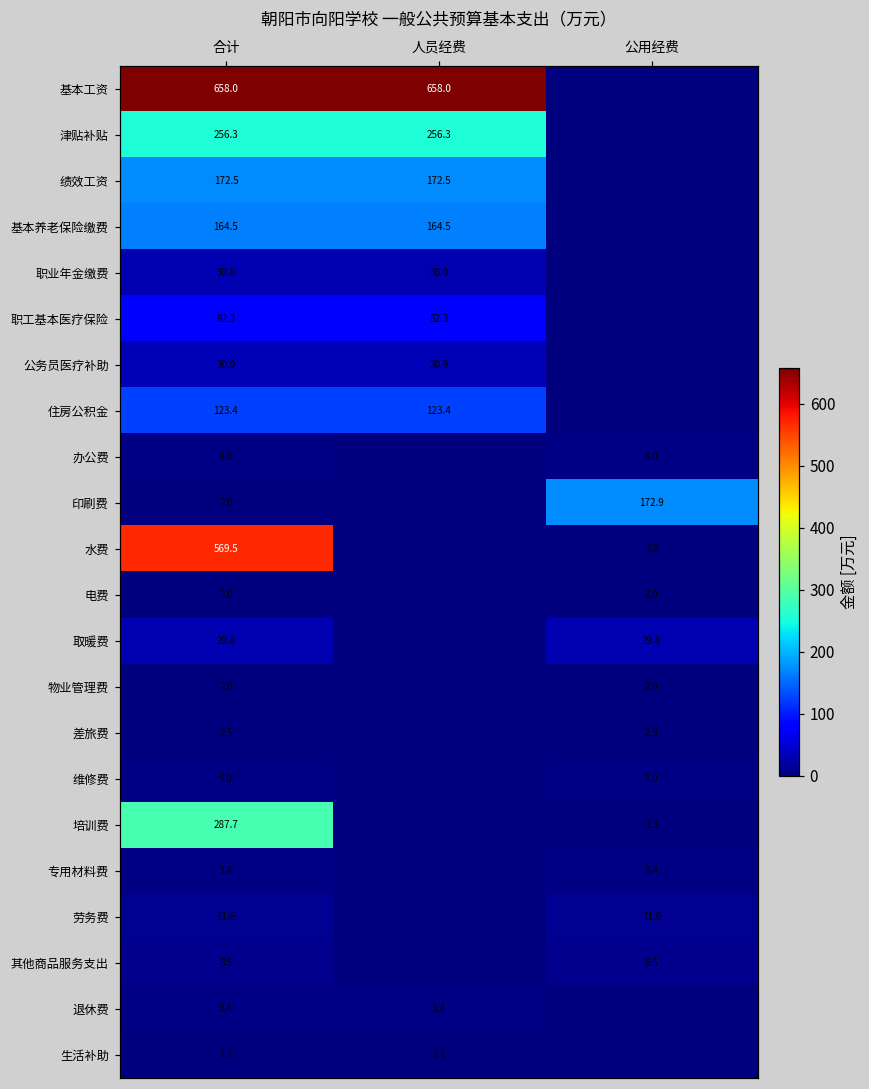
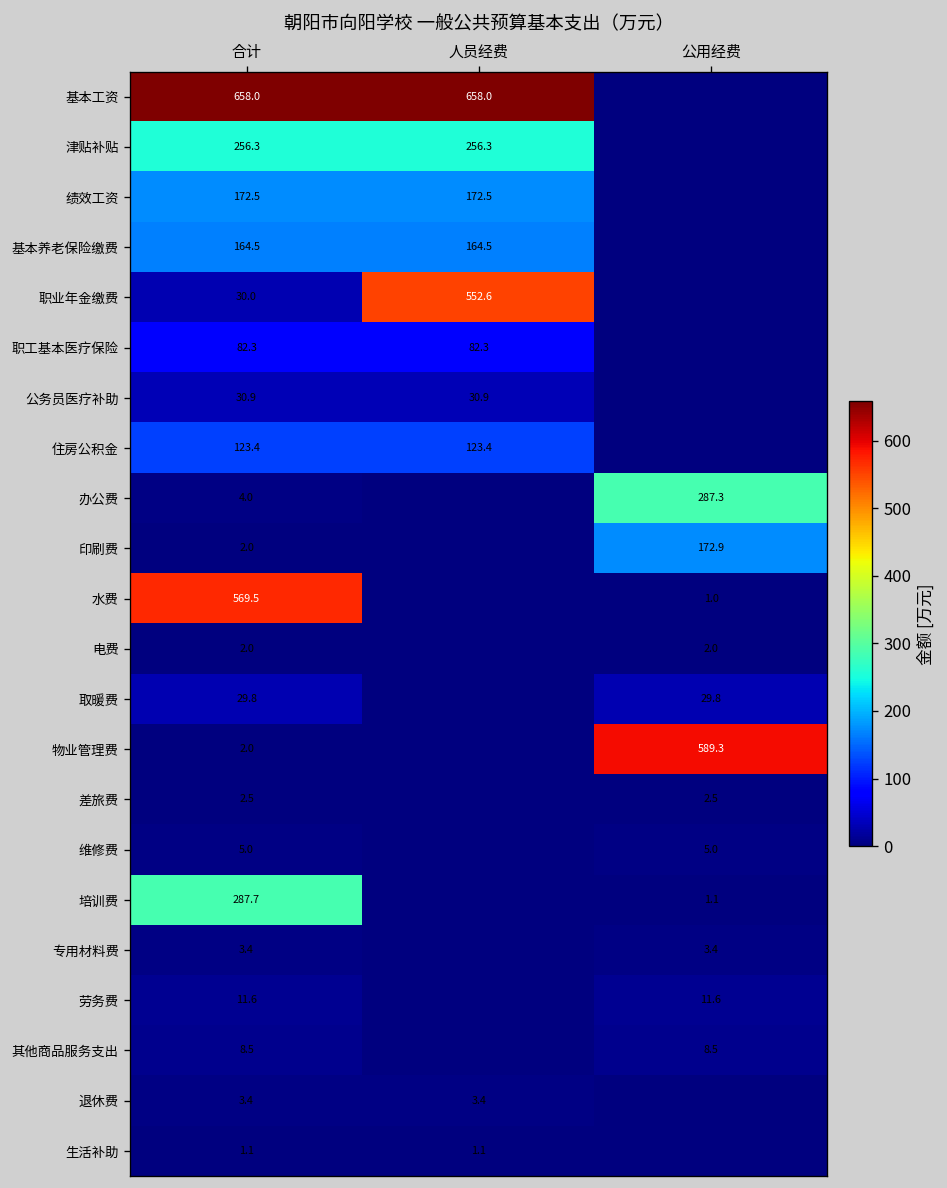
  {
    "基本工资": {
      "合计": 658.0,
      "人员经费": 658.0
    },
    "津贴补贴": {
      "合计": 256.3,
      "人员经费": 256.3
    },
    "绩效工资": {
      "合计": 172.5,
      "人员经费": 172.5
    },
    "基本养老保险缴费": {
      "合计": 164.5,
      "人员经费": 164.5
    },
    "职业年金缴费": {
      "合计": 30.0,
-     "人员经费": 30.0
+     "人员经费": 552.6
    },
    "职工基本医疗保险": {
      "合计": 82.3,
      "人员经费": 82.3
    },
    "公务员医疗补助": {
      "合计": 30.9,
      "人员经费": 30.9
    },
    "住房公积金": {
      "合计": 123.4,
      "人员经费": 123.4
    },
    "办公费": {
      "合计": 4.0,
-     "公用经费": 4.0
+     "公用经费": 287.3
    },
    "印刷费": {
      "合计": 2.0,
      "公用经费": 172.9
    },
    "水费": {
      "合计": 569.5,
      "公用经费": 1.0
    },
    "电费": {
      "合计": 2.0,
      "公用经费": 2.0
    },
    "取暖费": {
      "合计": 29.8,
      "公用经费": 29.8
    },
    "物业管理费": {
      "合计": 2.0,
-     "公用经费": 2.0
+     "公用经费": 589.3
    },
    "差旅费": {
      "合计": 2.5,
      "公用经费": 2.5
    },
    "维修费": {
      "合计": 5.0,
      "公用经费": 5.0
    },
    "培训费": {
      "合计": 287.7,
      "公用经费": 1.1
    },
    "专用材料费": {
      "合计": 3.4,
      "公用经费": 3.4
    },
    "劳务费": {
      "合计": 11.6,
      "公用经费": 11.6
    },
    "其他商品服务支出": {
      "合计": 8.5,
      "公用经费": 8.5
    },
    "退休费": {
      "合计": 3.4,
      "人员经费": 3.4
    },
    "生活补助": {
      "合计": 1.1,
      "人员经费": 1.1
    }
  }
